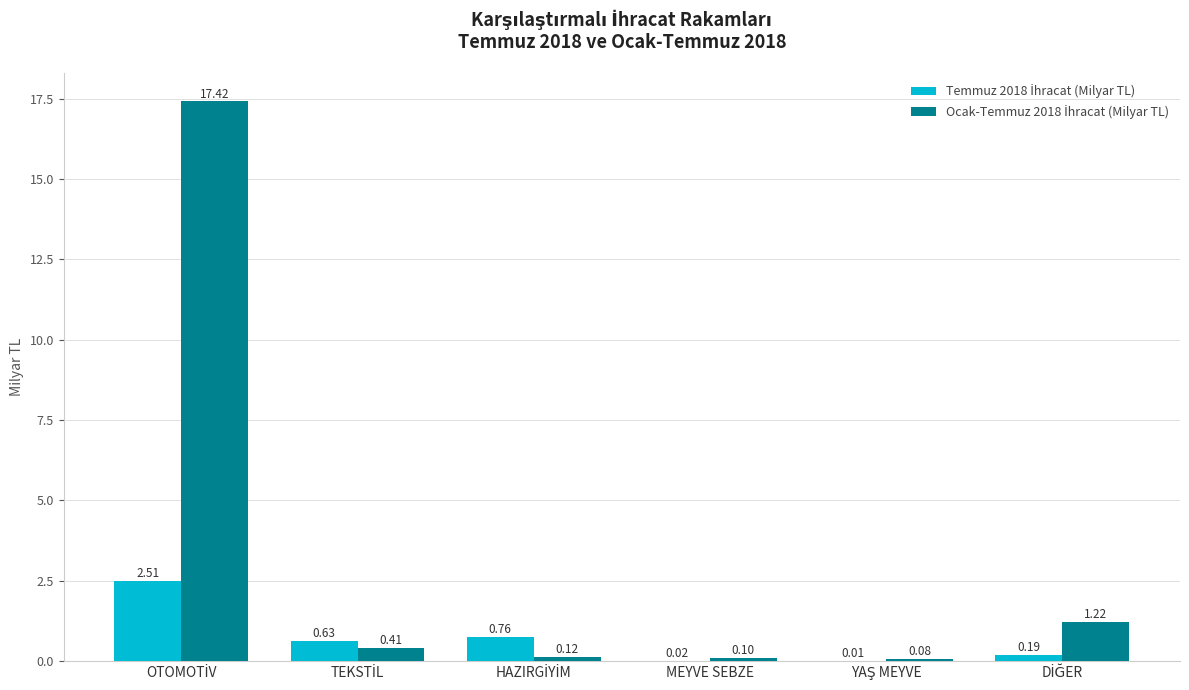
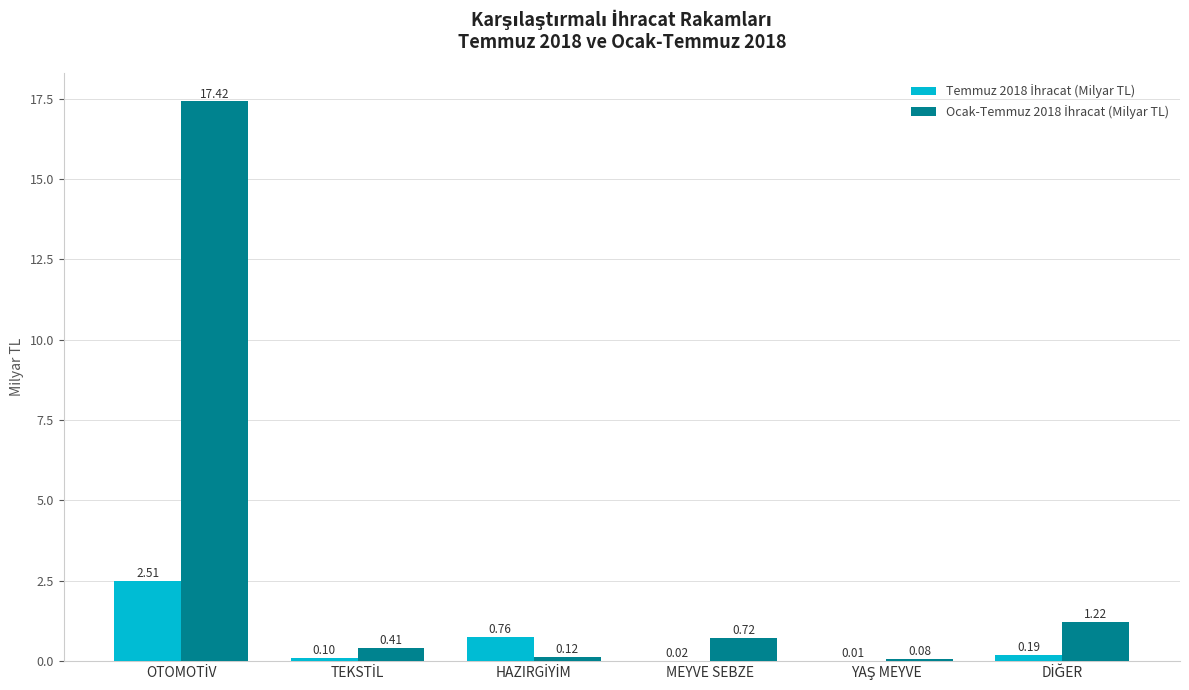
  {
    "Temmuz 2018 İhracat (Milyar TL)": {
      "OTOMOTİV": 2.51,
-     "TEKSTİL": 0.63,
+     "TEKSTİL": 0.10,
      "HAZIRGİYİM": 0.76,
      "MEYVE SEBZE": 0.02,
      "YAŞ MEYVE": 0.01,
      "DİĞER": 0.19
    },
    "Ocak-Temmuz 2018 İhracat (Milyar TL)": {
      "OTOMOTİV": 17.42,
      "TEKSTİL": 0.41,
      "HAZIRGİYİM": 0.12,
-     "MEYVE SEBZE": 0.10,
+     "MEYVE SEBZE": 0.72,
      "YAŞ MEYVE": 0.08,
      "DİĞER": 1.22
    }
  }
